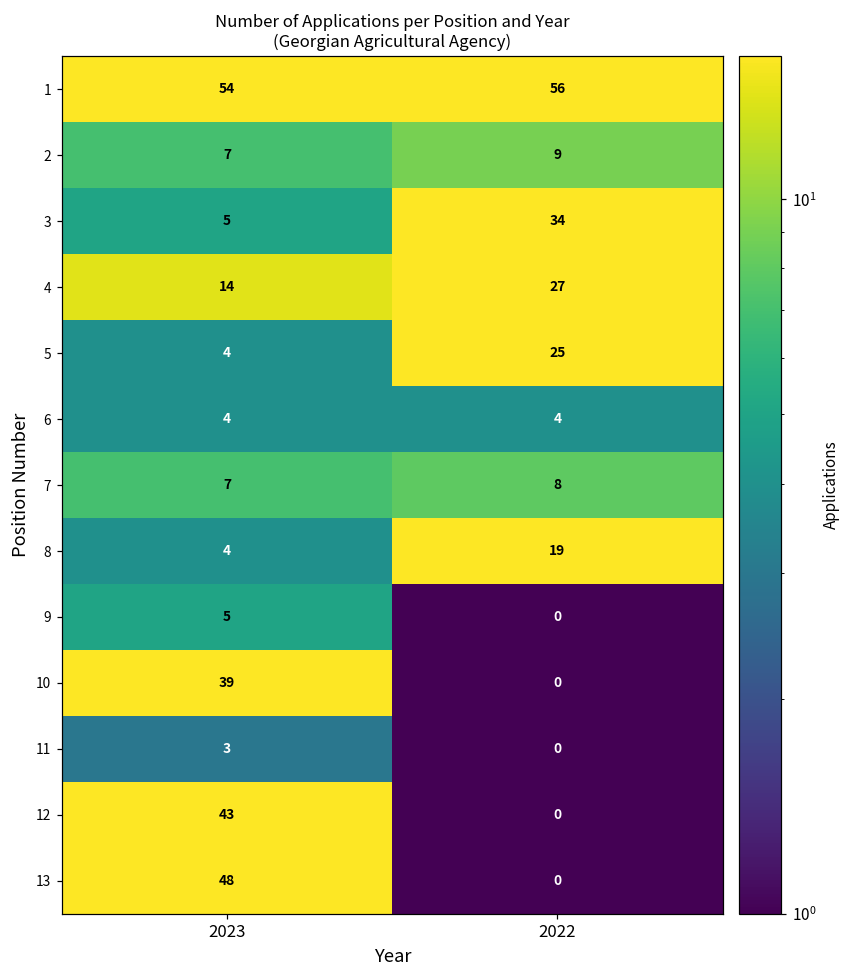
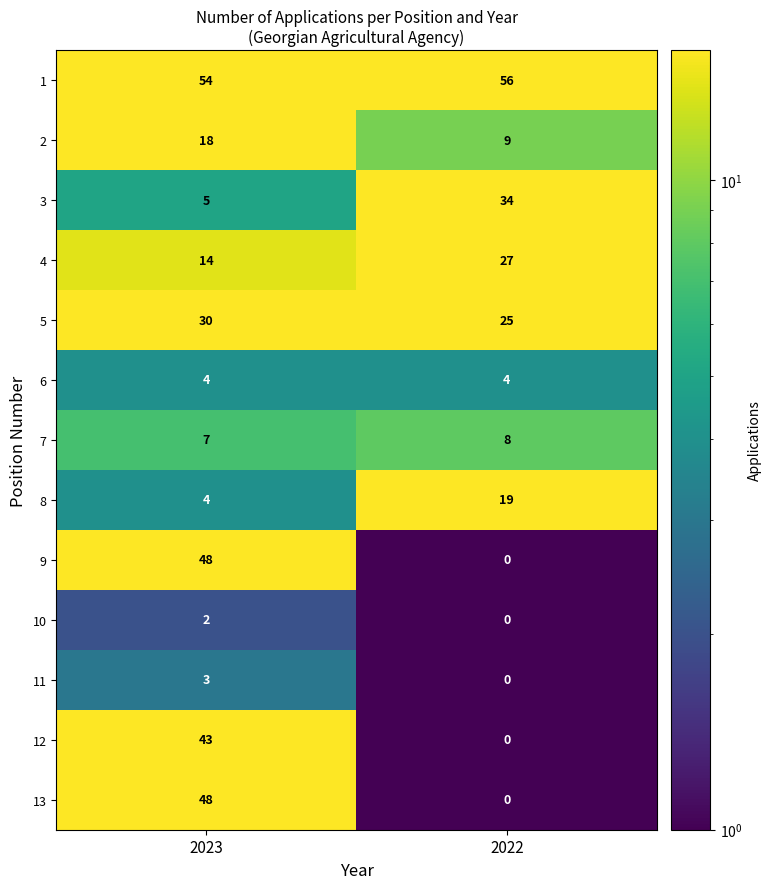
  {
    "1": {
      "2023": 54,
      "2022": 56
    },
    "2": {
-     "2023": 7,
+     "2023": 18,
      "2022": 9
    },
    "3": {
      "2023": 5,
      "2022": 34
    },
    "4": {
      "2023": 14,
      "2022": 27
    },
    "5": {
-     "2023": 4,
+     "2023": 30,
      "2022": 25
    },
    "6": {
      "2023": 4,
      "2022": 4
    },
    "7": {
      "2023": 7,
      "2022": 8
    },
    "8": {
      "2023": 4,
      "2022": 19
    },
    "9": {
-     "2023": 5,
+     "2023": 48,
      "2022": 0
    },
    "10": {
-     "2023": 39,
+     "2023": 2,
      "2022": 0
    },
    "11": {
      "2023": 3,
      "2022": 0
    },
    "12": {
      "2023": 43,
      "2022": 0
    },
    "13": {
      "2023": 48,
      "2022": 0
    }
  }
